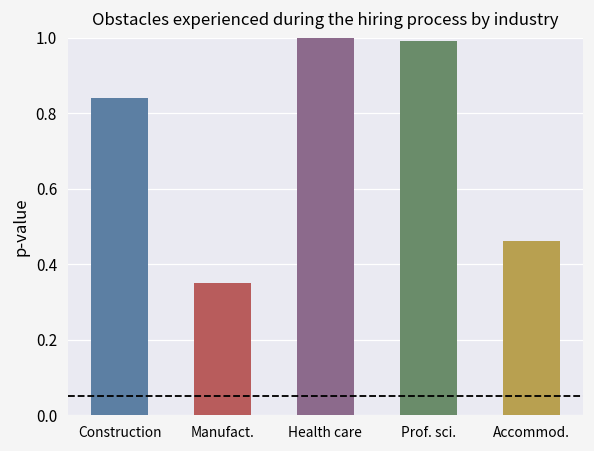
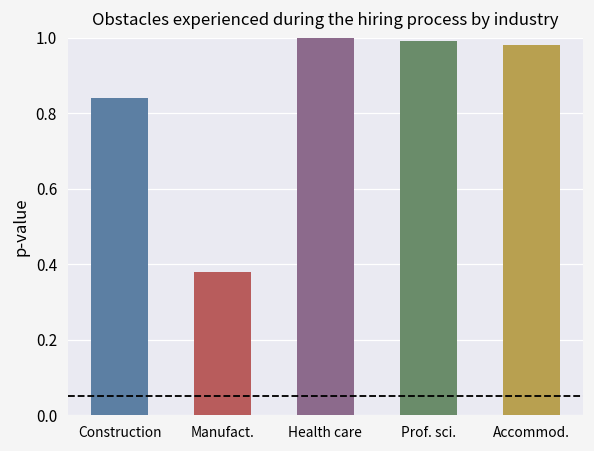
  {
    "Construction": 0.84,
-   "Manufact.": 0.35,
+   "Manufact.": 0.38,
    "Health care": 1.00,
    "Prof. sci.": 0.99,
-   "Accommod.": 0.46
+   "Accommod.": 0.98
  }
